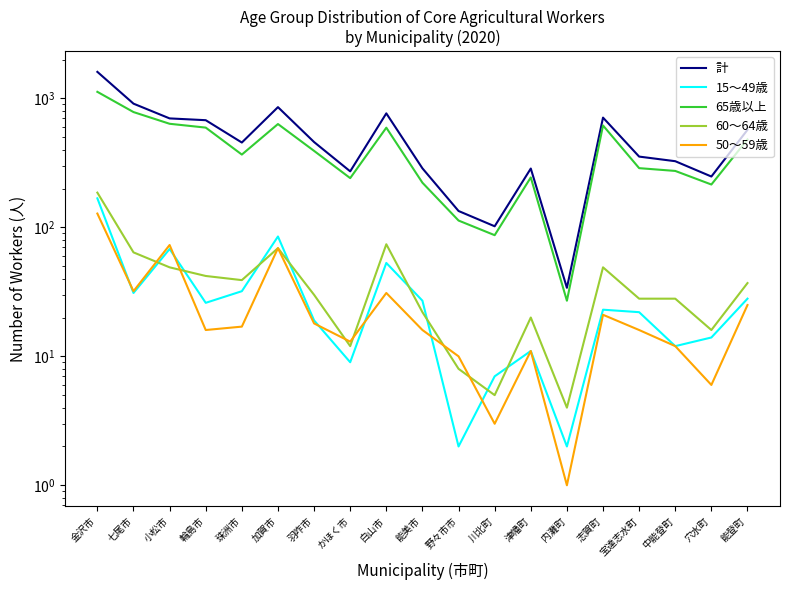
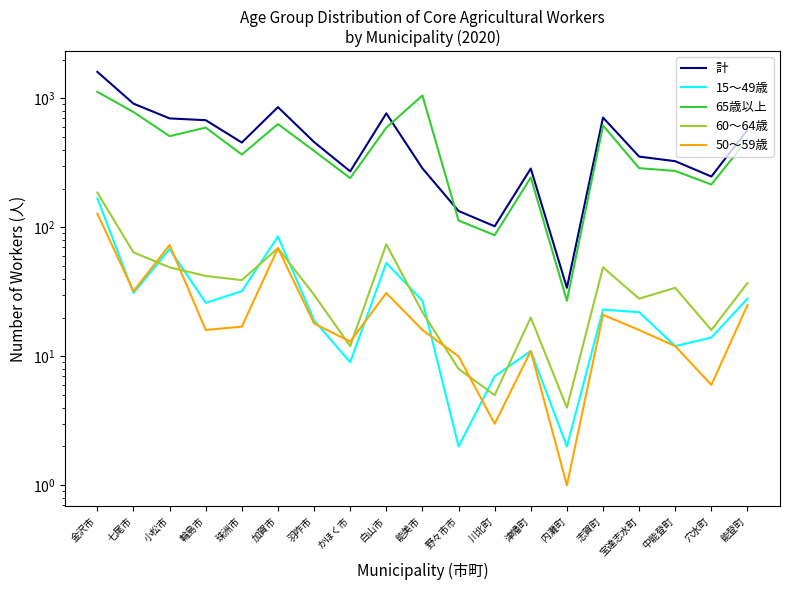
  {
    "計": {
      "金沢市": 1600,
      "七尾市": 900,
      "小松市": 700,
      "輪島市": 700,
      "珠洲市": 460,
      "加賀市": 900,
      "羽咋市": 460,
      "かほく市": 270,
      "白山市": 800,
      "能美市": 290,
      "野々市市": 130,
      "川北町": 100,
      "津幡町": 290,
      "内灘町": 34,
      "志賀町": 700,
      "宝達志水町": 350,
      "中能登町": 330,
      "穴水町": 250
    },
    "15～49歳": {
      "金沢市": 170,
      "小松市": 70,
      "輪島市": 26,
      "珠洲市": 32,
      "加賀市": 90,
      "羽咋市": 19,
      "かほく市": 9,
      "白山市": 53,
      "能美市": 27,
      "野々市市": 2,
      "川北町": 7,
      "内灘町": 2,
      "志賀町": 23,
      "宝達志水町": 22,
      "穴水町": 14,
      "能登町": 28
    },
    "65歳以上": {
      "金沢市": 1100,
      "七尾市": 800,
-     "小松市": 600,
+     "小松市": 510,
      "輪島市": 600,
      "珠洲市": 370,
      "加賀市": 600,
      "羽咋市": 390,
      "かほく市": 240,
      "白山市": 600,
-     "能美市": 220,
+     "能美市": 1100,
      "野々市市": 110,
      "川北町": 90,
      "津幡町": 240,
      "内灘町": 27,
      "志賀町": 600,
      "宝達志水町": 290,
      "中能登町": 270,
      "穴水町": 220
    },
    "60～64歳": {
      "金沢市": 190,
      "七尾市": 60,
      "小松市": 49,
      "輪島市": 42,
      "珠洲市": 39,
      "羽咋市": 30,
      "かほく市": 12,
      "白山市": 70,
      "能美市": 22,
      "野々市市": 8,
      "川北町": 5,
      "津幡町": 20,
      "内灘町": 4,
      "志賀町": 49,
      "宝達志水町": 28,
-     "中能登町": 28,
+     "中能登町": 34,
      "穴水町": 16,
      "能登町": 37
    },
    "50～59歳": {
      "金沢市": 130,
      "小松市": 70,
      "輪島市": 16,
      "珠洲市": 17,
      "羽咋市": 18,
      "かほく市": 13,
      "白山市": 31,
      "能美市": 16,
      "野々市市": 10,
      "川北町": 3,
      "内灘町": 1,
      "志賀町": 21,
      "宝達志水町": 16,
      "穴水町": 6,
      "能登町": 25
    }
  }
